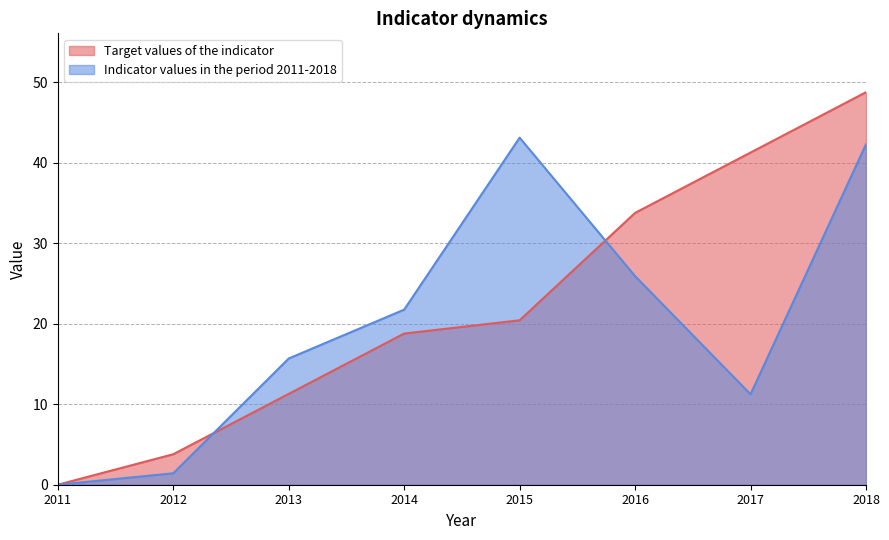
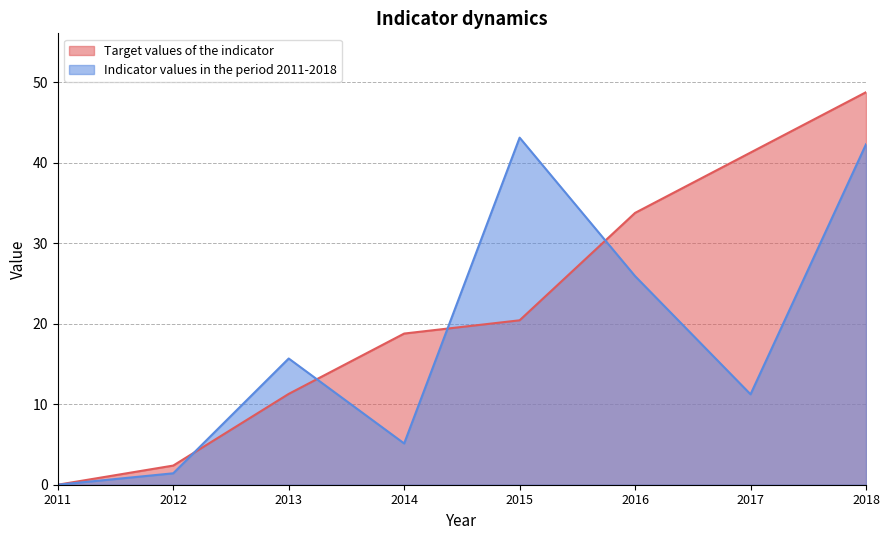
  {
    "Target values of the indicator": {
-     "2012": 4,
+     "2012": 2,
      "2013": 11,
      "2014": 19,
      "2015": 20,
      "2016": 34,
      "2017": 41,
      "2018": 49
    },
    "Indicator values in the period 2011-2018": {
      "2012": 1,
      "2013": 16,
-     "2014": 22,
+     "2014": 5,
      "2015": 43,
      "2016": 26,
      "2017": 11,
      "2018": 42
    }
  }
